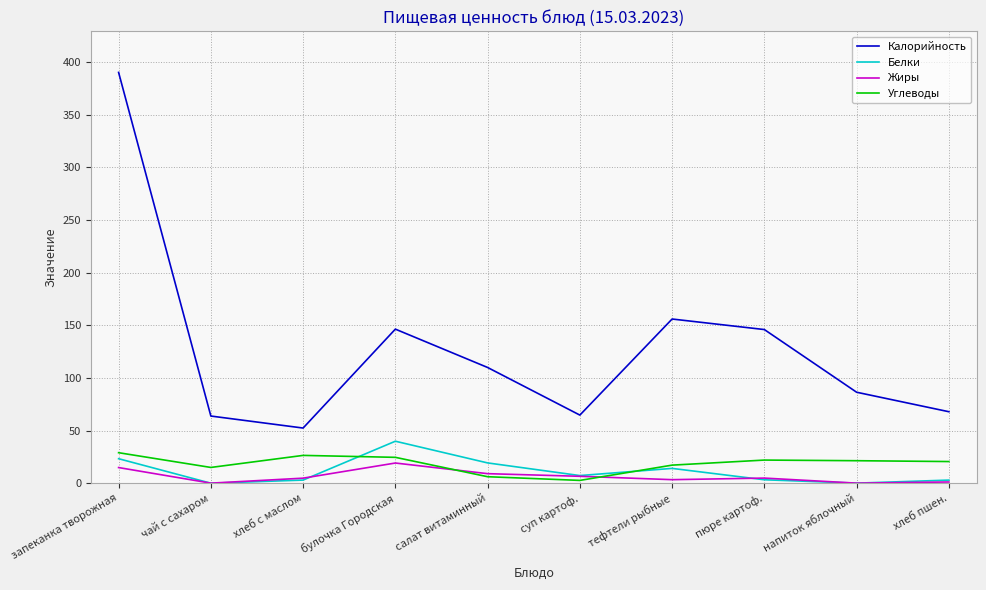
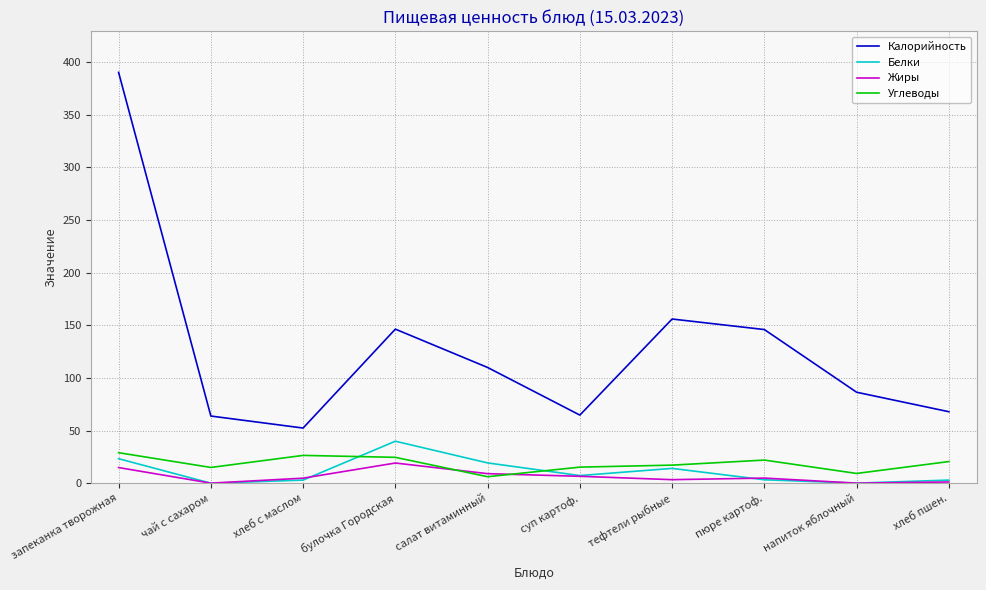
  {
    "Калорийность": {
      "запеканка творожная": 390,
      "чай с сахаром": 64,
      "хлеб с маслом": 52,
      "булочка Городская": 146,
      "салат витаминный": 110,
      "суп картоф.": 65,
      "тефтели рыбные": 156,
      "пюре картоф.": 146,
      "напиток яблочный": 86,
      "хлеб пшен.": 68
    },
    "Белки": {
      "запеканка творожная": 23,
      "булочка Городская": 40,
      "салат витаминный": 19,
      "тефтели рыбные": 14
    },
    "Жиры": {
      "запеканка творожная": 15,
      "булочка Городская": 19,
      "салат витаминный": 9,
      "тефтели рыбные": 3
    },
    "Углеводы": {
      "запеканка творожная": 29,
      "чай с сахаром": 15,
      "хлеб с маслом": 26,
      "булочка Городская": 25,
      "салат витаминный": 6,
-     "суп картоф.": 3,
+     "суп картоф.": 15,
      "тефтели рыбные": 17,
      "пюре картоф.": 22,
-     "напиток яблочный": 21,
+     "напиток яблочный": 9,
      "хлеб пшен.": 21
    }
  }
